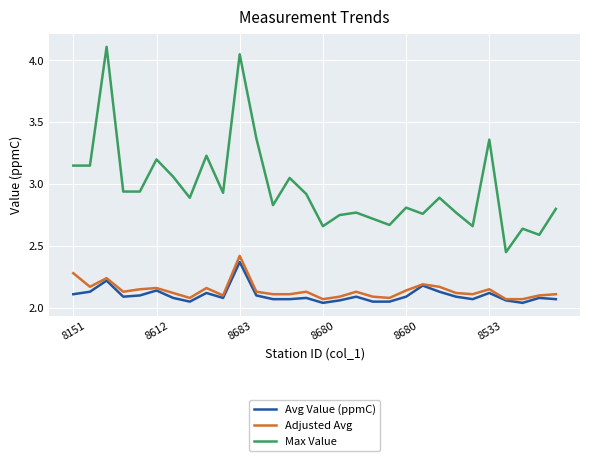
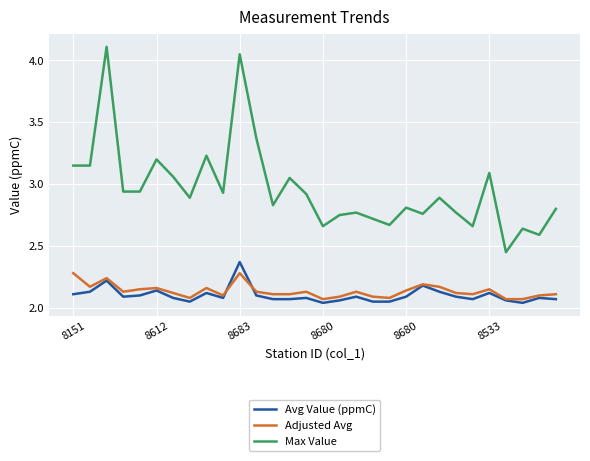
  {
    "Avg Value (ppmC)": {
      "8151": 2.11,
      "8683": 2.37,
      "8533": 2.12
    },
    "Adjusted Avg": {
      "8151": 2.28,
-     "8683": 2.42,
+     "8683": 2.28,
      "8533": 2.15
    },
    "Max Value": {
      "8151": 3.15,
      "8612": 3.20,
      "8683": 4.05,
-     "8533": 3.36
+     "8533": 3.09
    }
  }
